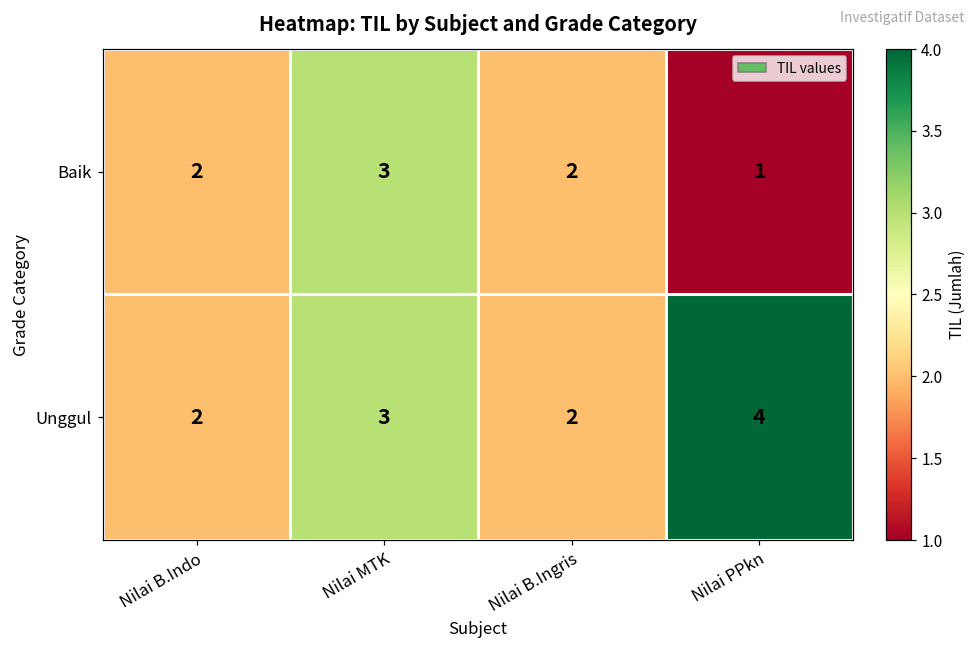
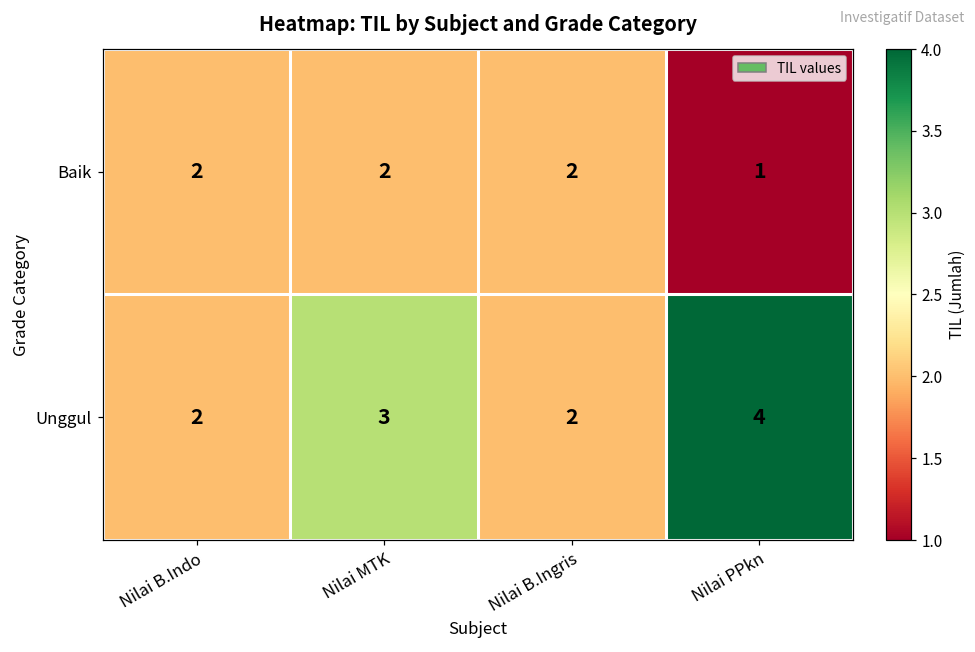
  {
    "Baik": {
      "Nilai B.Indo": 2,
-     "Nilai MTK": 3,
+     "Nilai MTK": 2,
      "Nilai B.Ingris": 2,
      "Nilai PPkn": 1
    },
    "Unggul": {
      "Nilai B.Indo": 2,
      "Nilai MTK": 3,
      "Nilai B.Ingris": 2,
      "Nilai PPkn": 4
    }
  }
